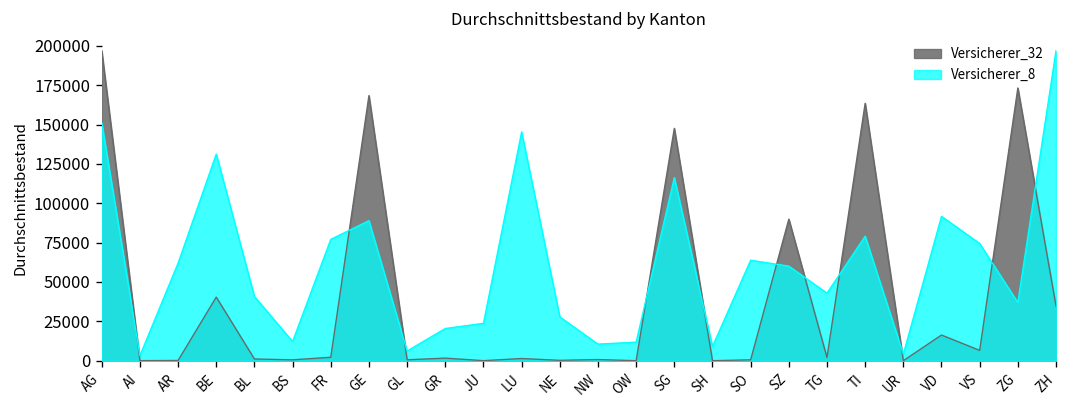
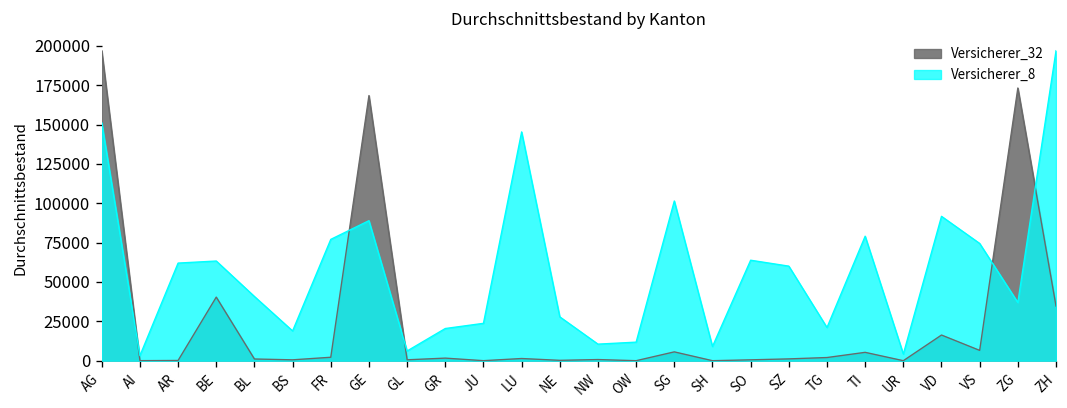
  {
    "Versicherer_32": {
      "AG": 197000,
      "AI": 0,
      "AR": 0,
      "BE": 40000,
      "BL": 1000,
      "BS": 1000,
      "FR": 2000,
      "GE": 168000,
      "GL": 1000,
      "GR": 2000,
      "JU": 0,
      "LU": 1000,
      "NE": 0,
      "NW": 1000,
      "OW": 0,
-     "SG": 148000,
+     "SG": 6000,
      "SH": 0,
      "SO": 1000,
-     "SZ": 90000,
+     "SZ": 1000,
      "TG": 2000,
-     "TI": 164000,
+     "TI": 5000,
      "UR": 0,
      "VD": 16000,
      "VS": 7000,
      "ZG": 173000,
      "ZH": 35000
    },
    "Versicherer_8": {
      "AG": 151000,
      "AI": 3000,
      "AR": 62000,
-     "BE": 131000,
+     "BE": 63000,
      "BL": 41000,
-     "BS": 12000,
+     "BS": 19000,
      "FR": 77000,
      "GE": 89000,
      "GL": 6000,
      "GR": 20000,
      "JU": 24000,
      "LU": 145000,
      "NE": 28000,
      "NW": 11000,
      "OW": 12000,
-     "SG": 116000,
+     "SG": 101000,
      "SH": 9000,
      "SO": 64000,
      "SZ": 60000,
-     "TG": 43000,
+     "TG": 21000,
      "TI": 79000,
      "UR": 4000,
      "VD": 92000,
      "VS": 74000,
      "ZG": 37000,
      "ZH": 197000
    }
  }
